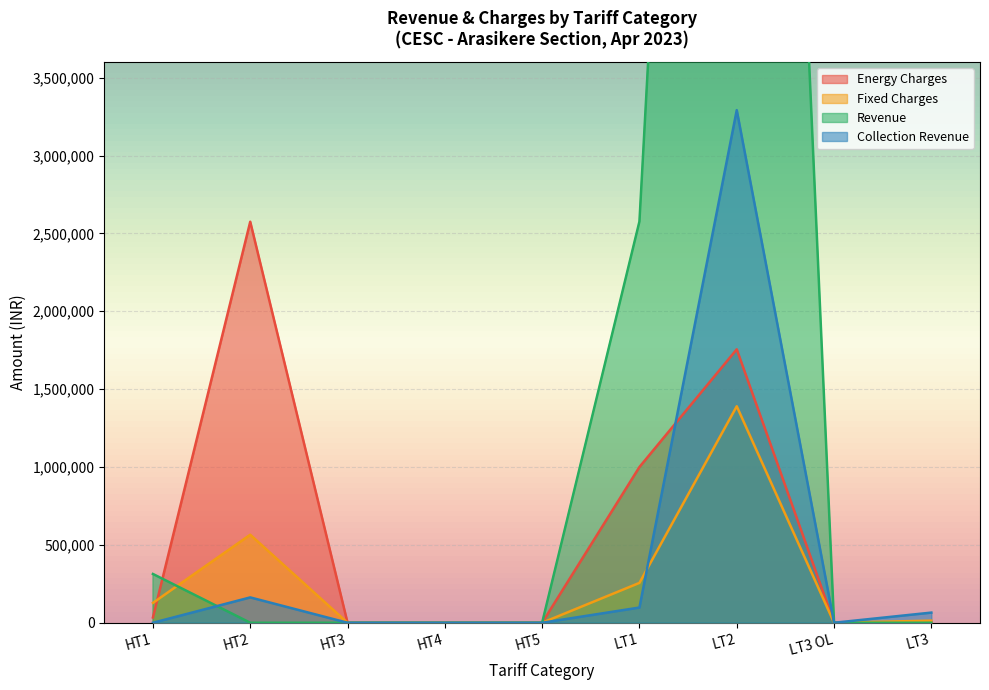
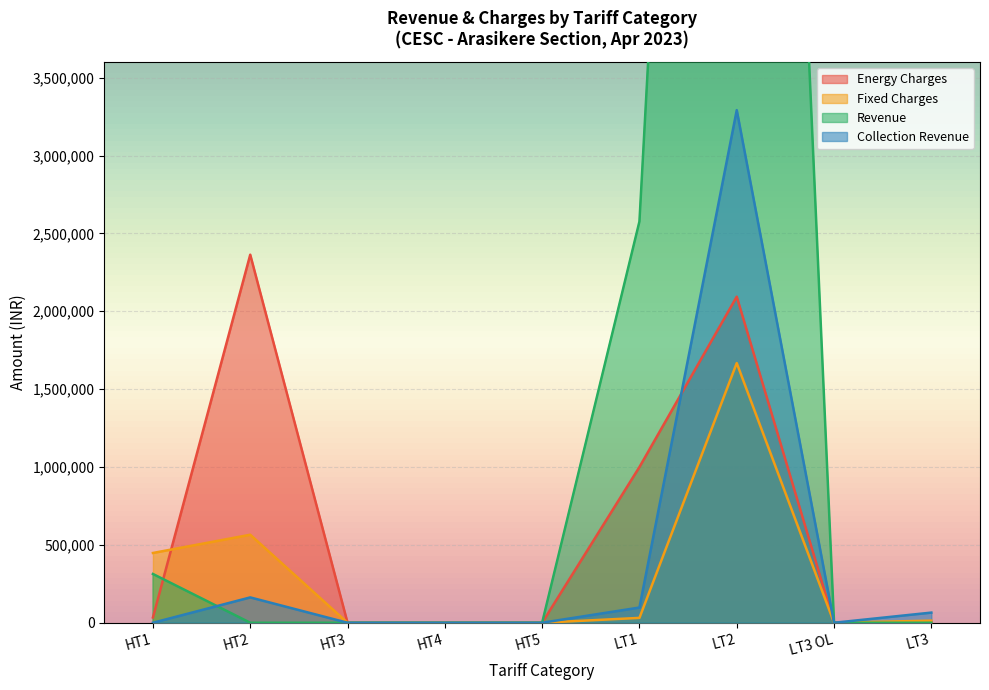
  {
    "Energy Charges": {
      "HT1": "30,000",
-     "HT2": "2,570,000",
+     "HT2": "2,360,000",
      "LT1": "1,000,000",
-     "LT2": "1,760,000"
+     "LT2": "2,090,000"
    },
    "Fixed Charges": {
-     "HT1": "130,000",
+     "HT1": "450,000",
      "HT2": "570,000",
-     "LT1": "260,000",
-     "LT2": "1,390,000"
+     "LT1": "30,000",
+     "LT2": "1,670,000"
    },
    "Revenue": {
      "HT1": "310,000",
      "HT2": "0",
      "LT1": "2,580,000"
    },
    "Collection Revenue": {
      "HT1": "0",
      "HT2": "160,000",
      "LT1": "100,000",
      "LT2": "3,290,000",
      "LT3": "70,000"
    }
  }
